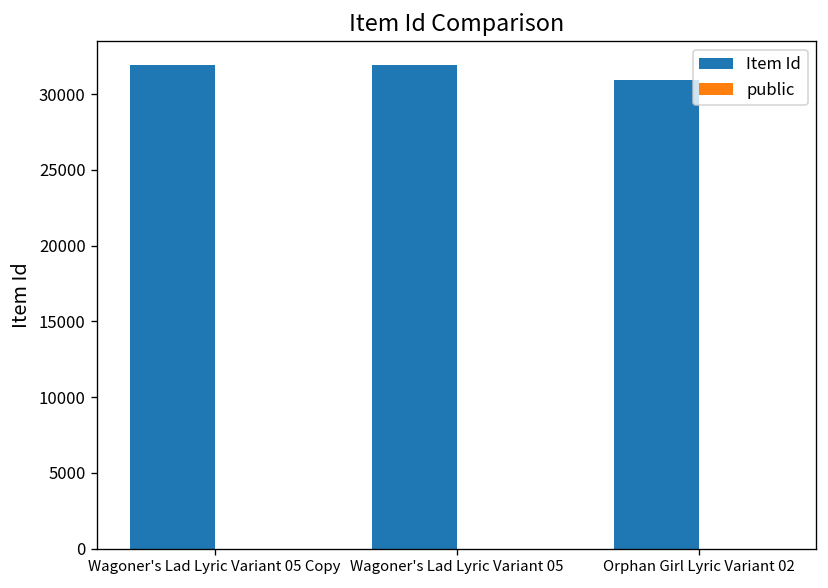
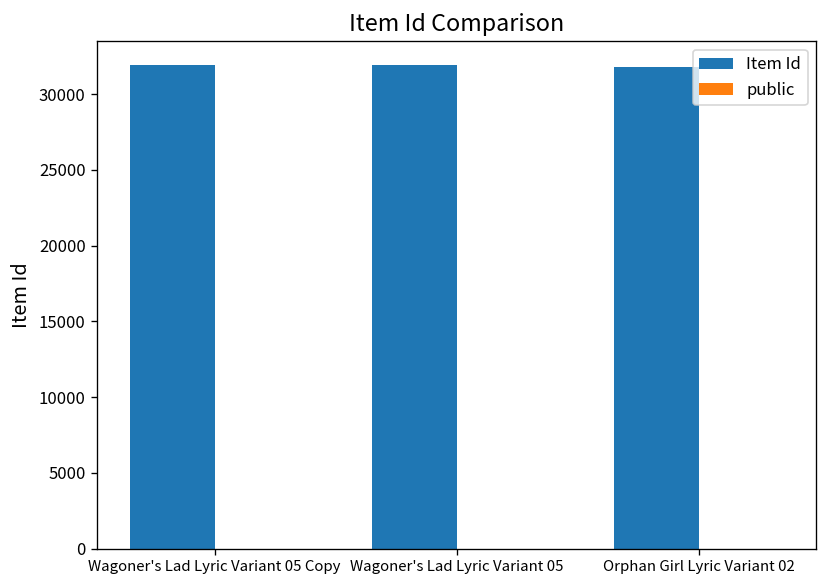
  {
    "Item Id": {
      "Wagoner's Lad Lyric Variant 05 Copy": 31900,
      "Wagoner's Lad Lyric Variant 05": 31900,
-     "Orphan Girl Lyric Variant 02": 30900
+     "Orphan Girl Lyric Variant 02": 31800
    }
  }
